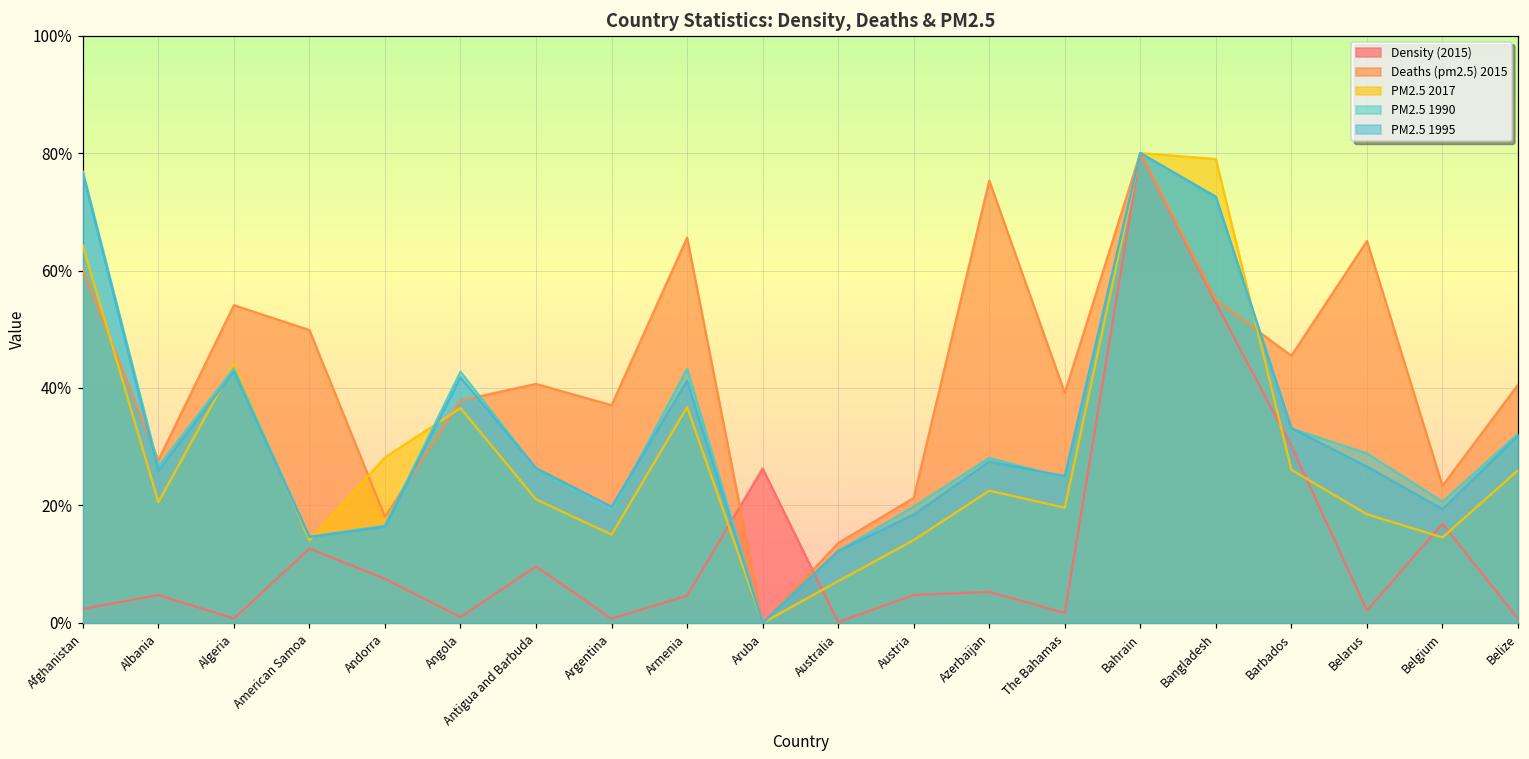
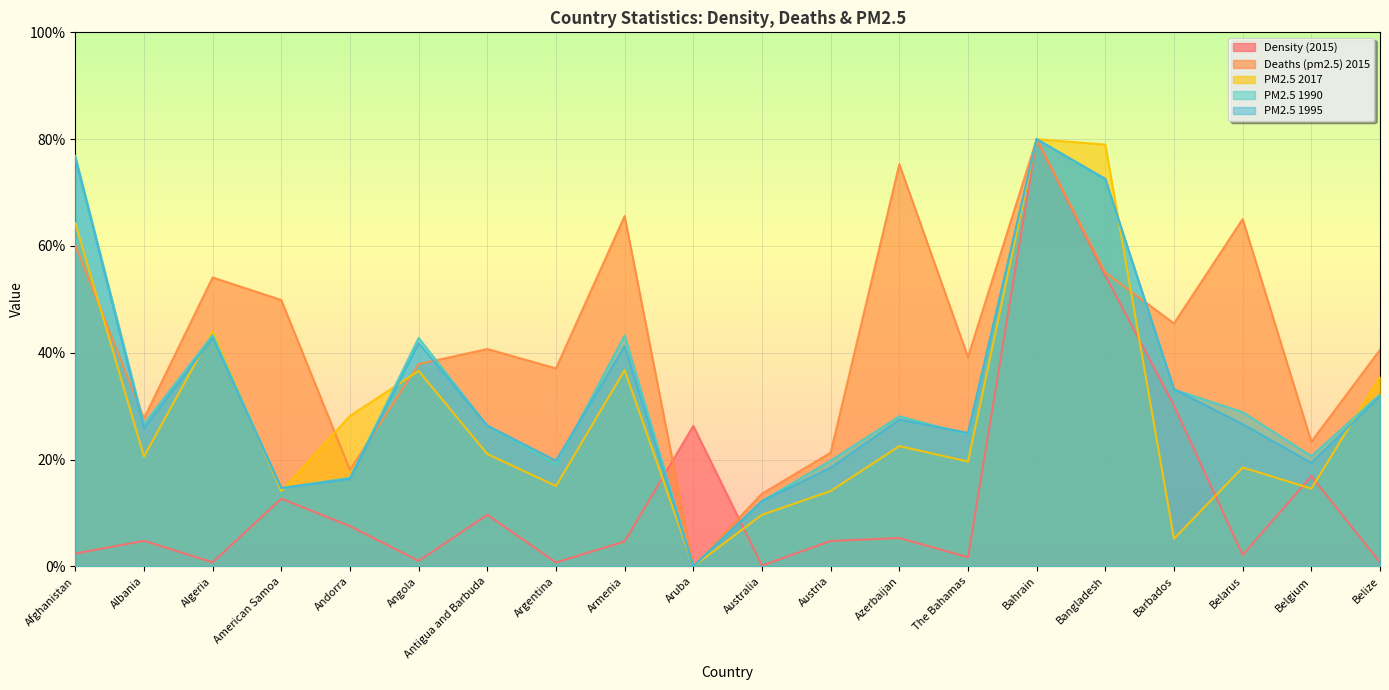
  {
    "PM2.5 2017": {
      "Afghanistan": "64%",
      "Albania": "21%",
      "Algeria": "44%",
      "American Samoa": "14%",
      "Andorra": "28%",
      "Angola": "37%",
      "Antigua and Barbuda": "21%",
      "Argentina": "15%",
      "Armenia": "37%",
-     "Australia": "7%",
+     "Australia": "10%",
      "Austria": "14%",
      "Azerbaijan": "23%",
      "The Bahamas": "20%",
      "Bangladesh": "79%",
-     "Barbados": "26%",
+     "Barbados": "5%",
      "Belarus": "19%",
      "Belgium": "15%",
-     "Belize": "26%"
+     "Belize": "35%"
    }
  }
